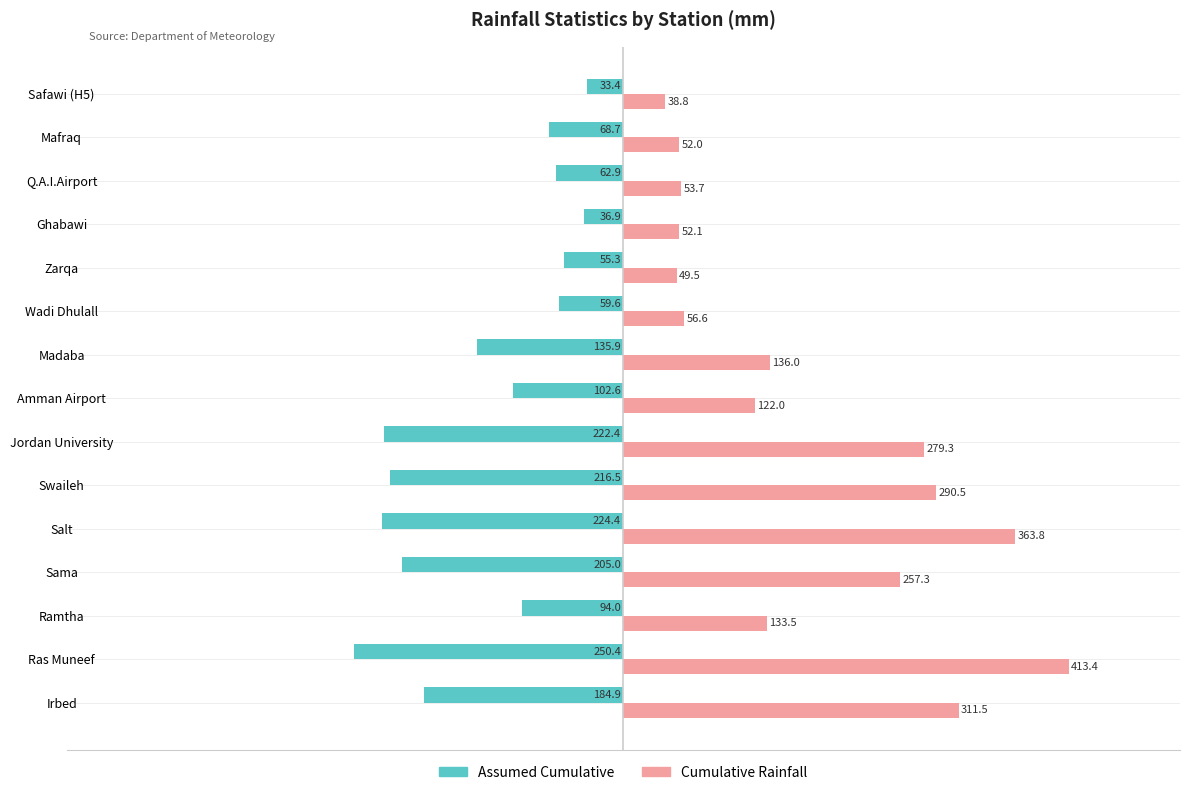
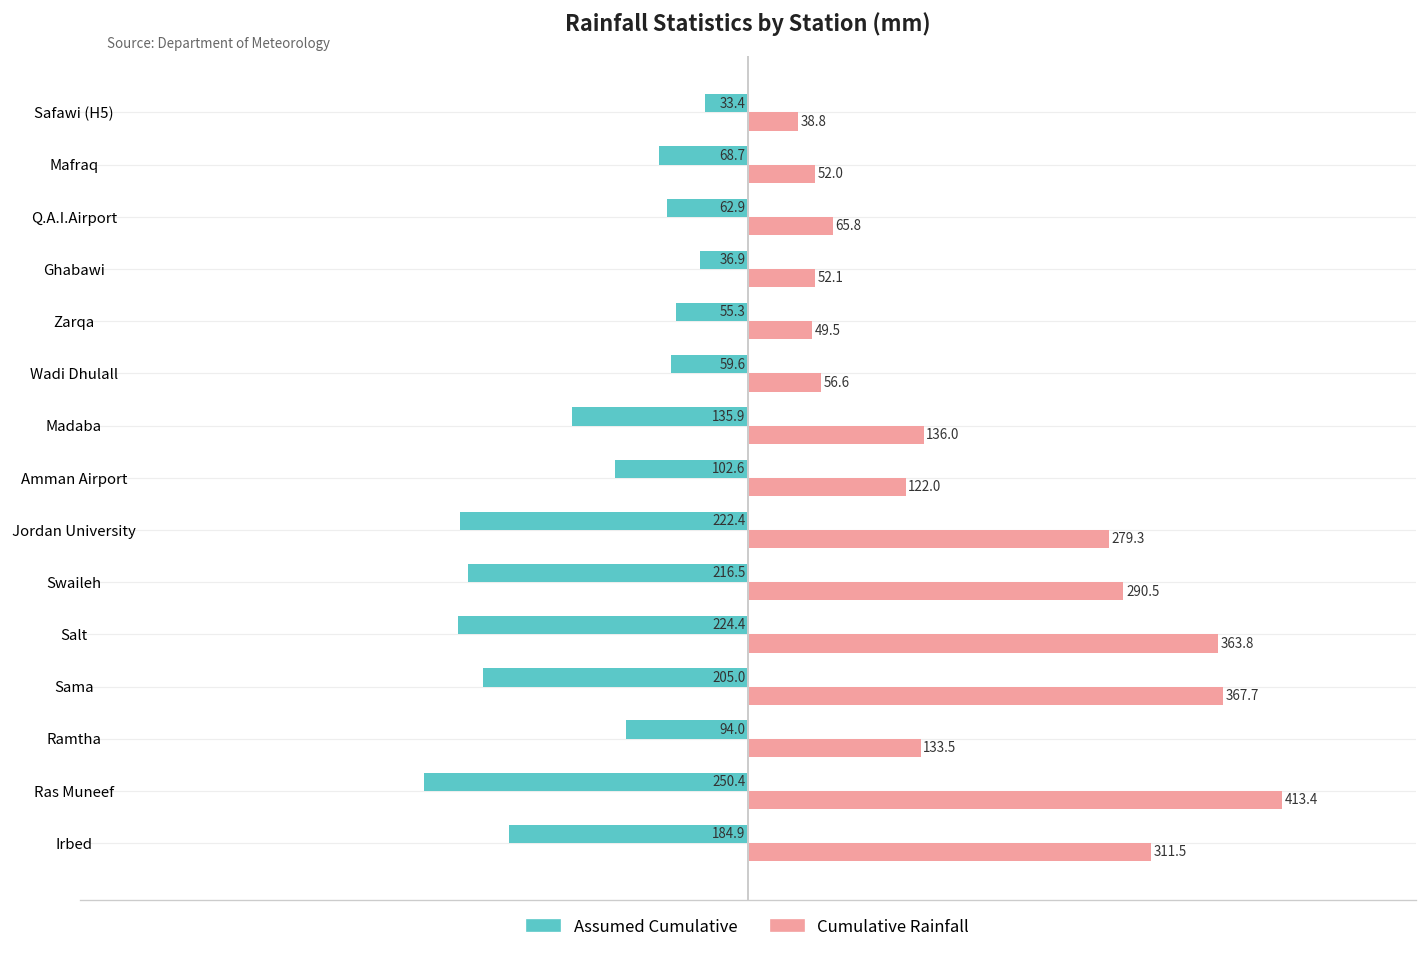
  {
    "Cumulative Rainfall": {
      "Safawi (H5)": 38.8,
      "Mafraq": 52.0,
-     "Q.A.I.Airport": 53.7,
+     "Q.A.I.Airport": 65.8,
      "Ghabawi": 52.1,
      "Zarqa": 49.5,
      "Wadi Dhulall": 56.6,
      "Madaba": 136.0,
      "Amman Airport": 122.0,
      "Jordan University": 279.3,
      "Swaileh": 290.5,
      "Salt": 363.8,
-     "Sama": 257.3,
+     "Sama": 367.7,
      "Ramtha": 133.5,
      "Ras Muneef": 413.4,
      "Irbed": 311.5
    }
  }
